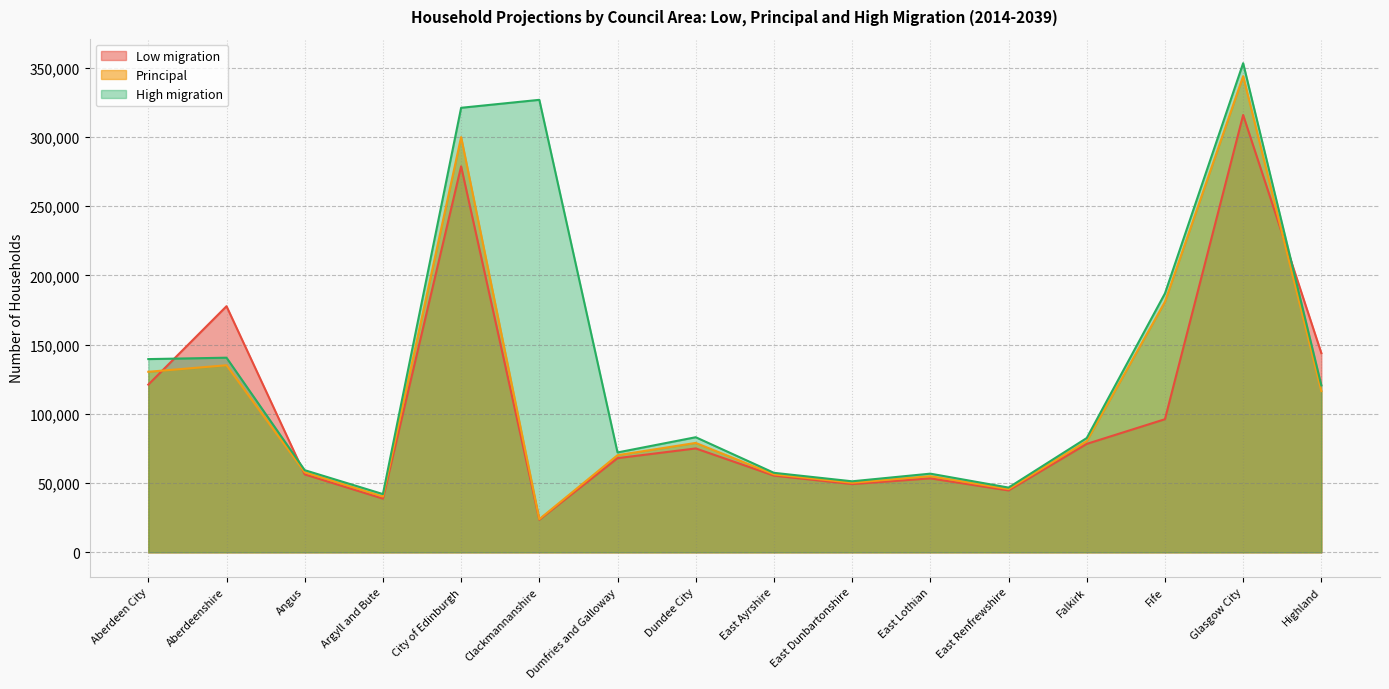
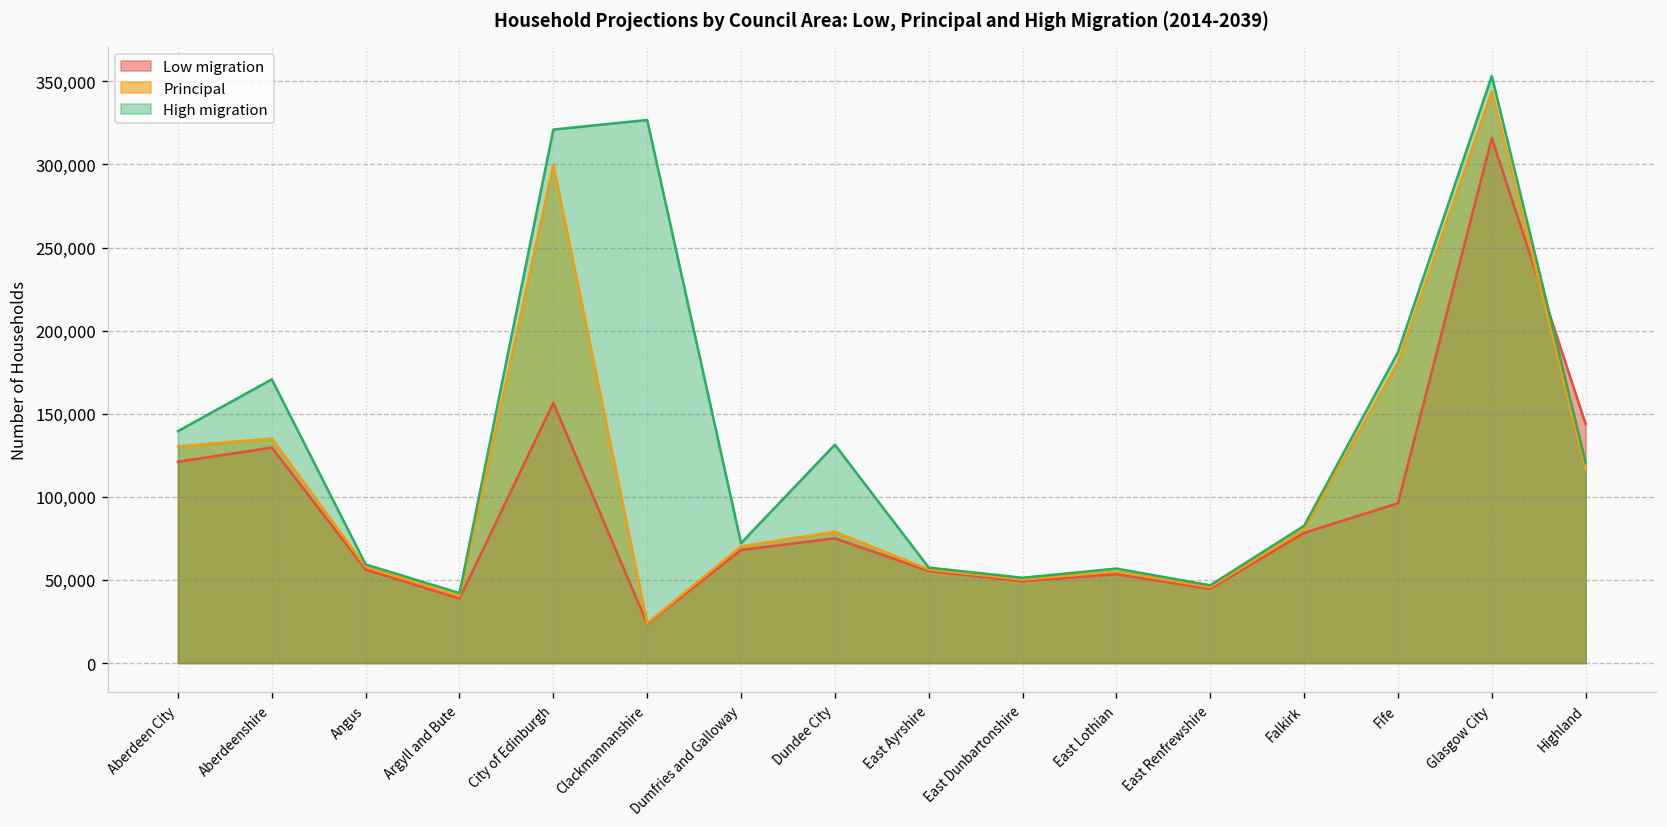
  {
    "Low migration": {
      "Aberdeen City": "121,000",
-     "Aberdeenshire": "178,000",
-     "City of Edinburgh": "279,000",
+     "Aberdeenshire": "130,000",
+     "City of Edinburgh": "157,000",
      "Dumfries and Galloway": "68,000",
      "Dundee City": "75,000",
      "Falkirk": "78,000",
      "Fife": "96,000",
      "Glasgow City": "316,000",
      "Highland": "144,000"
    },
    "Principal": {
      "Aberdeen City": "130,000",
      "Aberdeenshire": "135,000",
      "City of Edinburgh": "300,000",
      "Dumfries and Galloway": "70,000",
      "Dundee City": "79,000",
      "Falkirk": "80,000",
      "Fife": "181,000",
      "Glasgow City": "344,000",
      "Highland": "116,000"
    },
    "High migration": {
      "Aberdeen City": "140,000",
-     "Aberdeenshire": "141,000",
+     "Aberdeenshire": "171,000",
      "City of Edinburgh": "321,000",
      "Clackmannanshire": "327,000",
      "Dumfries and Galloway": "72,000",
-     "Dundee City": "83,000",
+     "Dundee City": "131,000",
      "Falkirk": "83,000",
      "Fife": "187,000",
      "Glasgow City": "353,000",
      "Highland": "121,000"
    }
  }
